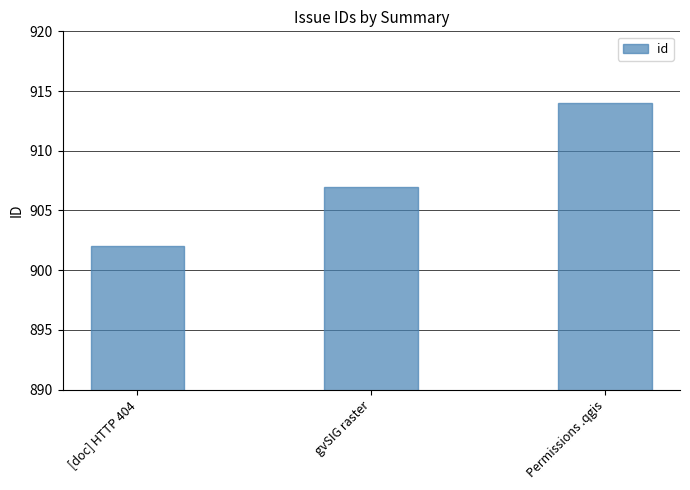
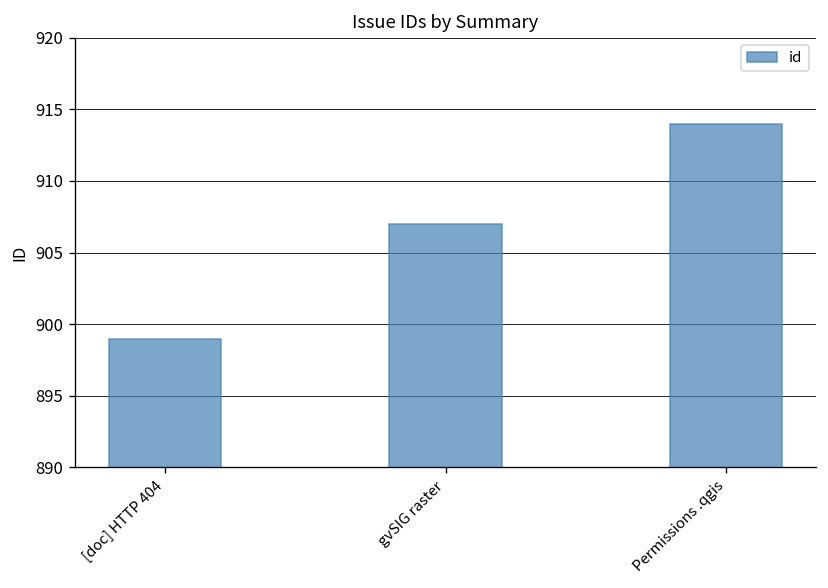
  {
-   "[doc] HTTP 404": 902,
+   "[doc] HTTP 404": 899,
    "gvSIG raster": 907,
    "Permissions .qgis": 914
  }
